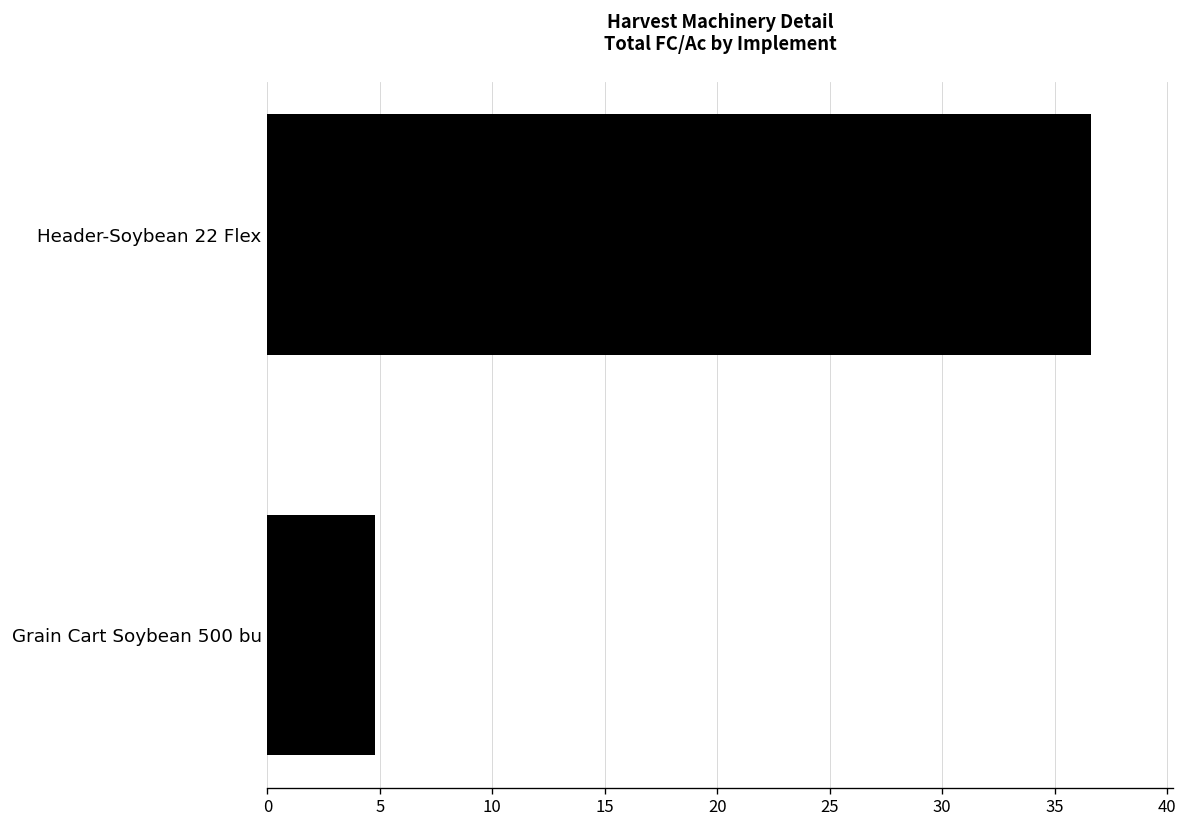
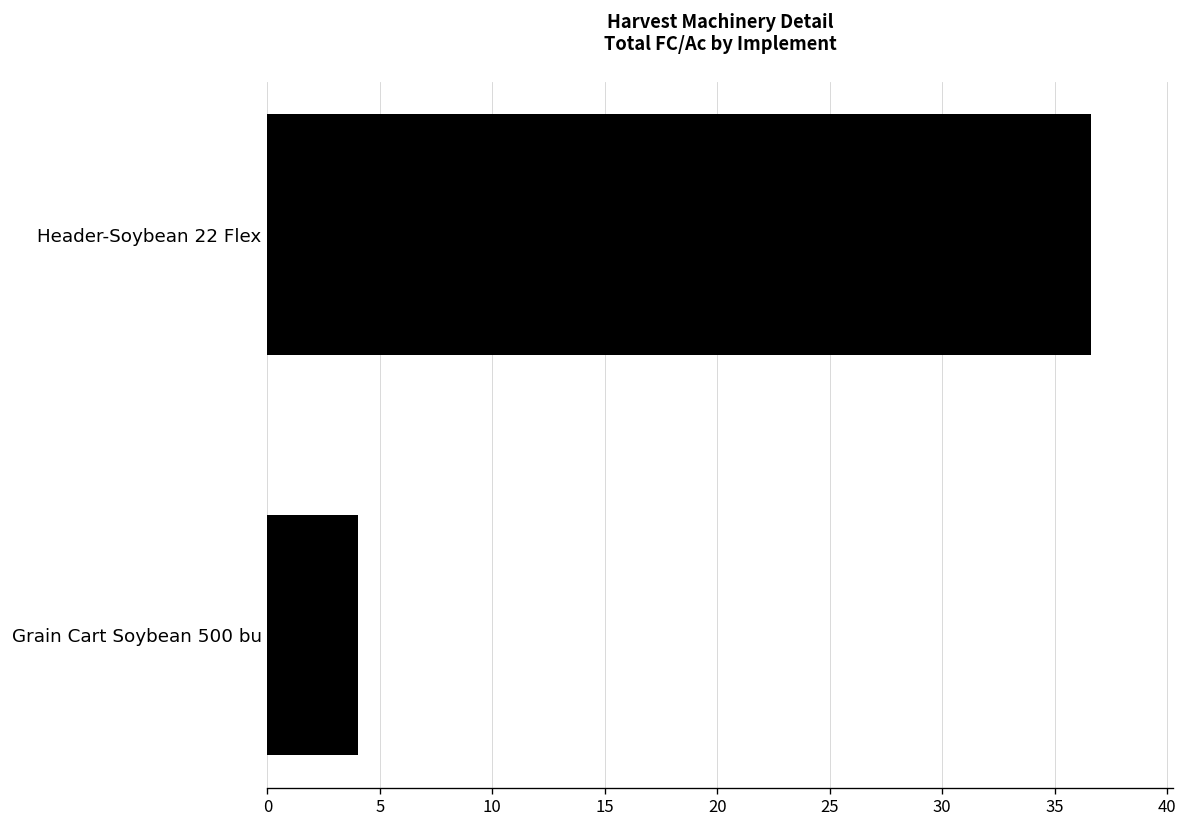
  {
    "Header-Soybean 22 Flex": 36.6,
-   "Grain Cart Soybean 500 bu": 4.8
+   "Grain Cart Soybean 500 bu": 4.0
  }
